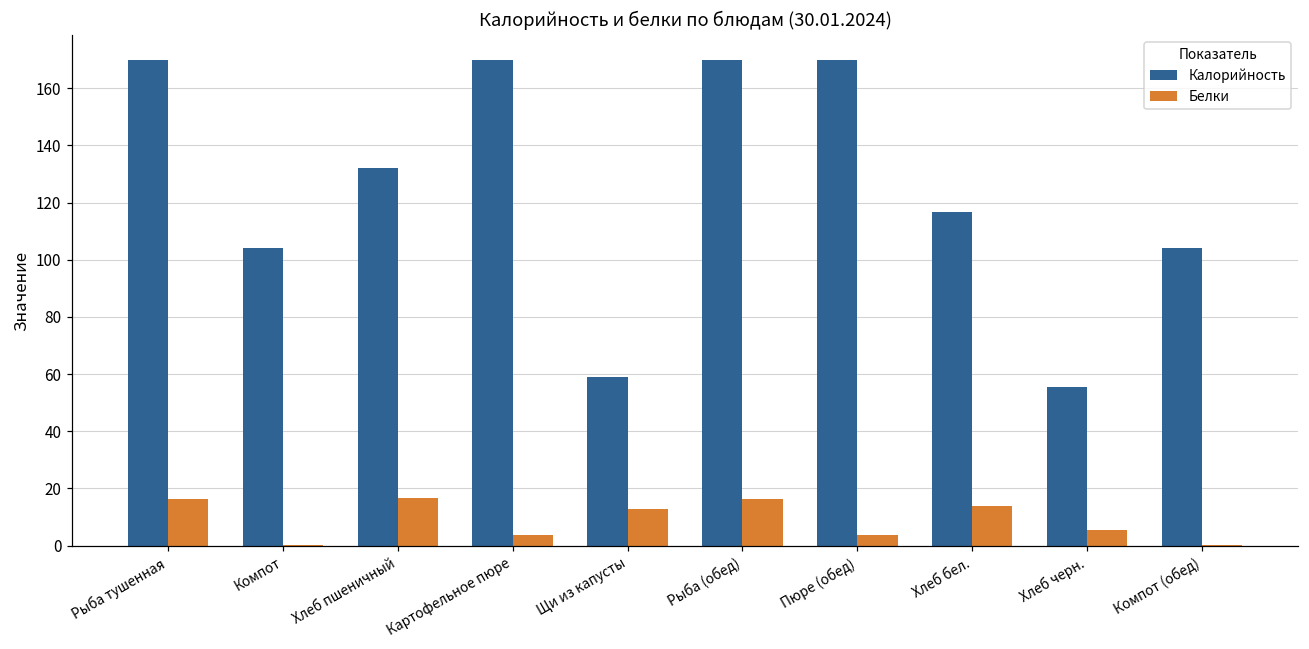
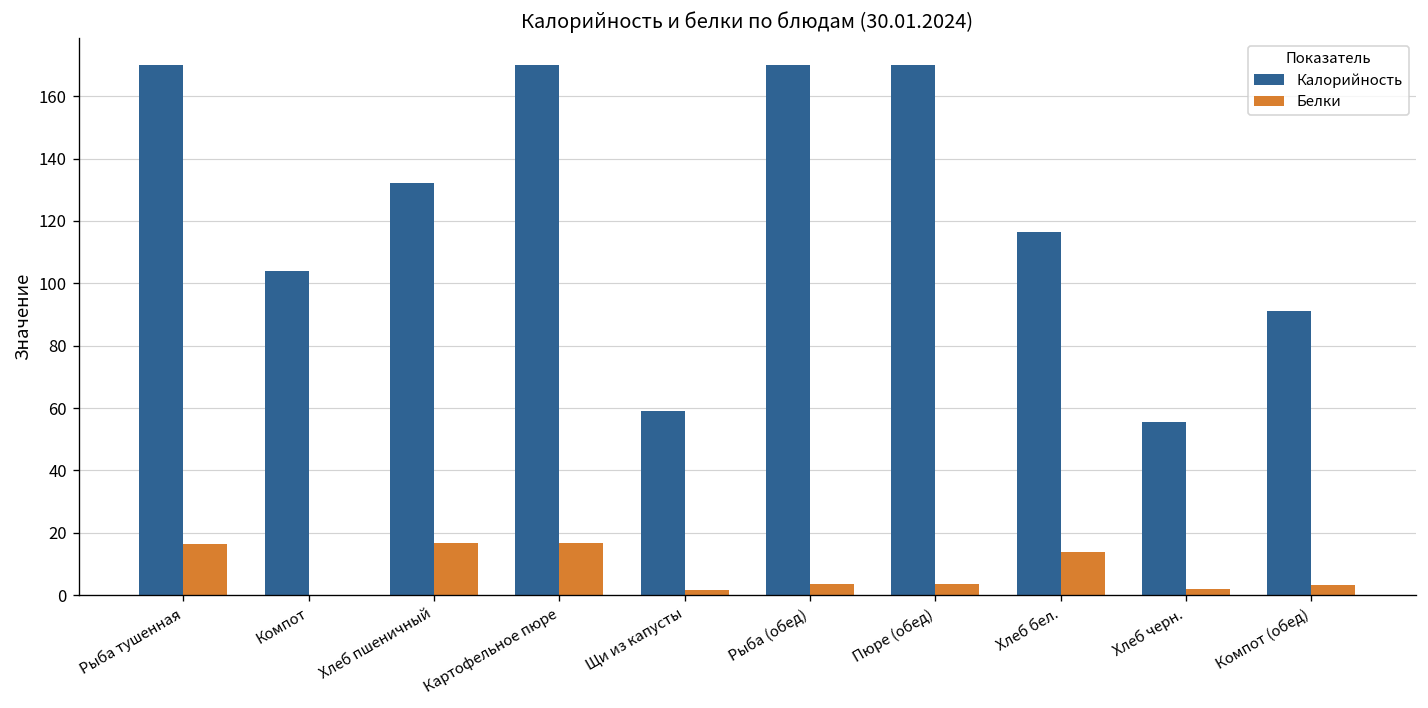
  {
    "Калорийность": {
      "Рыба тушенная": 170,
      "Компот": 104,
      "Хлеб пшеничный": 132,
      "Картофельное пюре": 170,
      "Щи из капусты": 59,
      "Рыба (обед)": 170,
      "Пюре (обед)": 170,
      "Хлеб бел.": 117,
      "Хлеб черн.": 56,
-     "Компот (обед)": 104
+     "Компот (обед)": 91
    },
    "Белки": {
      "Рыба тушенная": 16,
      "Хлеб пшеничный": 17,
-     "Картофельное пюре": 4,
-     "Щи из капусты": 13,
-     "Рыба (обед)": 16,
+     "Картофельное пюре": 17,
+     "Щи из капусты": 2,
+     "Рыба (обед)": 4,
      "Пюре (обед)": 4,
      "Хлеб бел.": 14,
-     "Хлеб черн.": 5,
-     "Компот (обед)": 0
+     "Хлеб черн.": 2,
+     "Компот (обед)": 3
    }
  }
